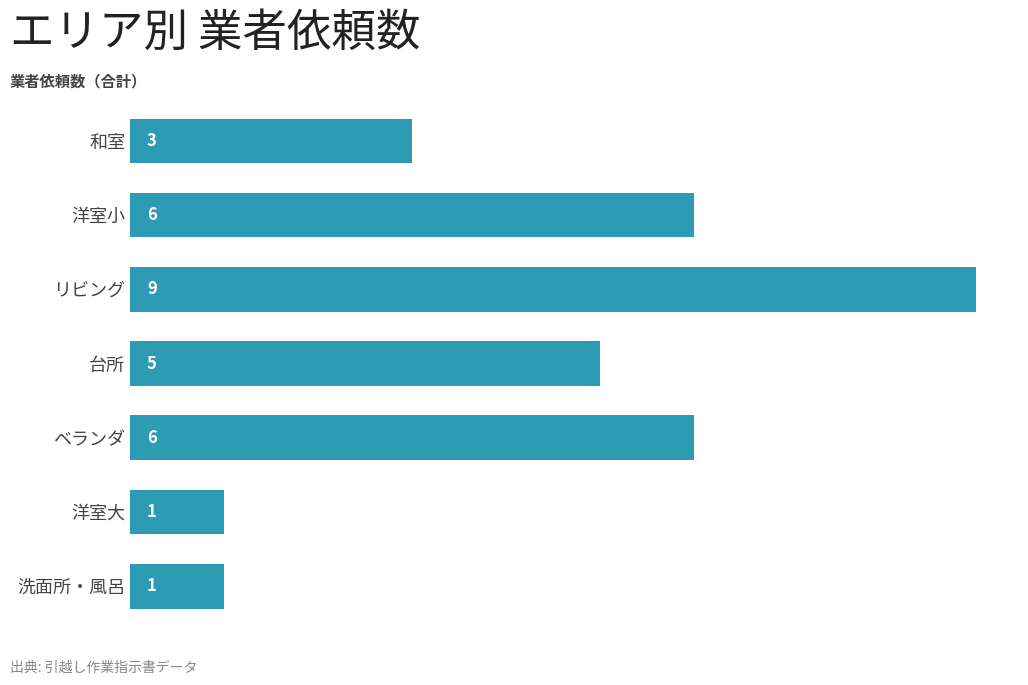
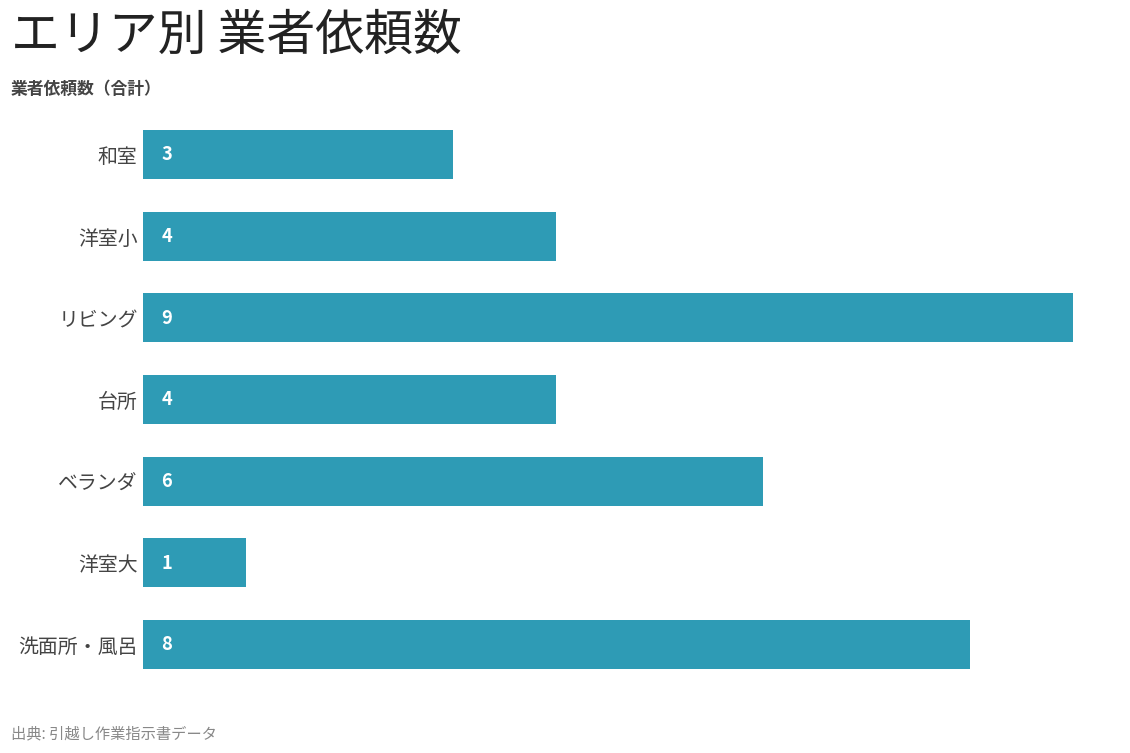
  {
    "和室": 3,
-   "洋室小": 6,
+   "洋室小": 4,
    "リビング": 9,
-   "台所": 5,
+   "台所": 4,
    "ベランダ": 6,
    "洋室大": 1,
-   "洗面所・風呂": 1
+   "洗面所・風呂": 8
  }
